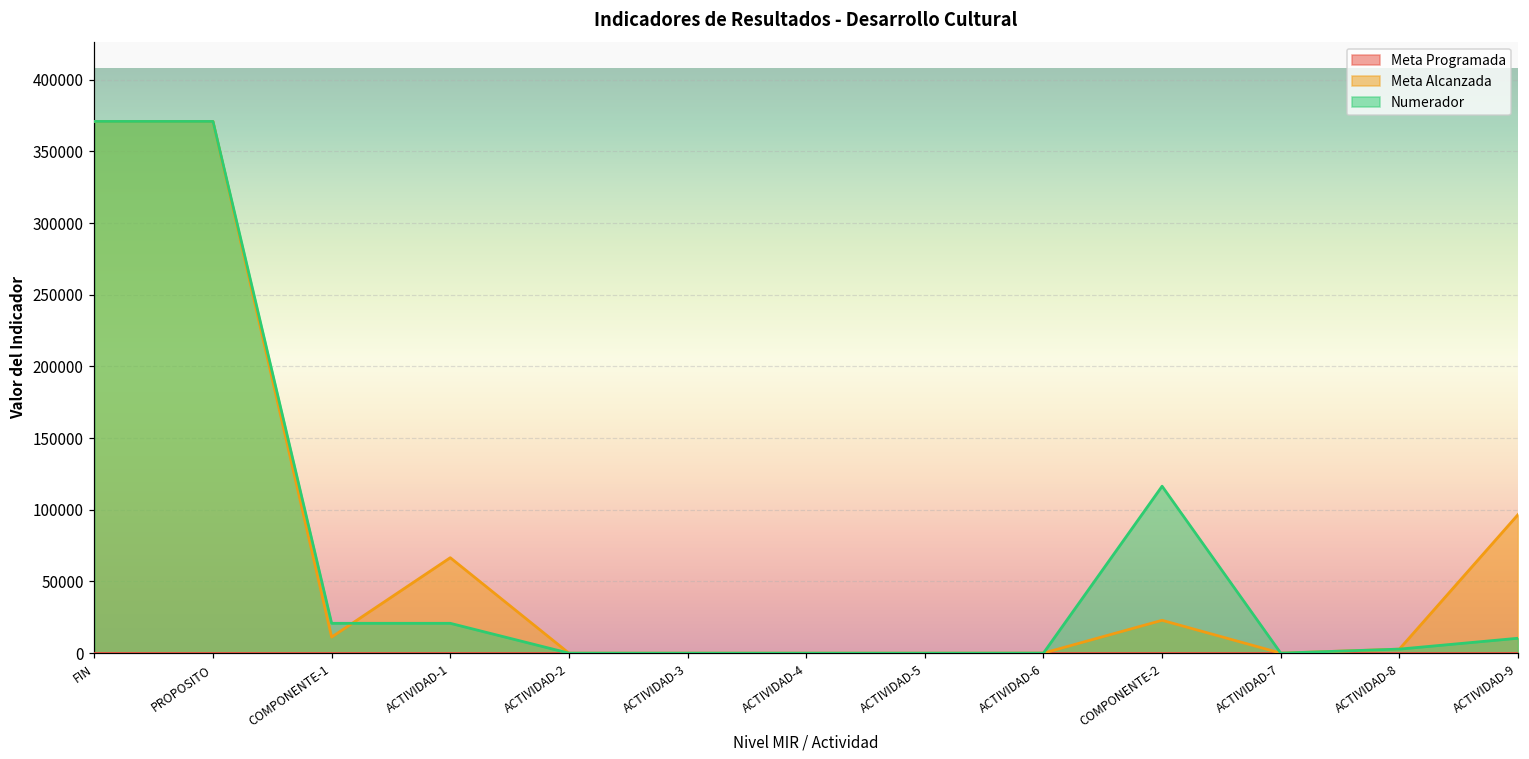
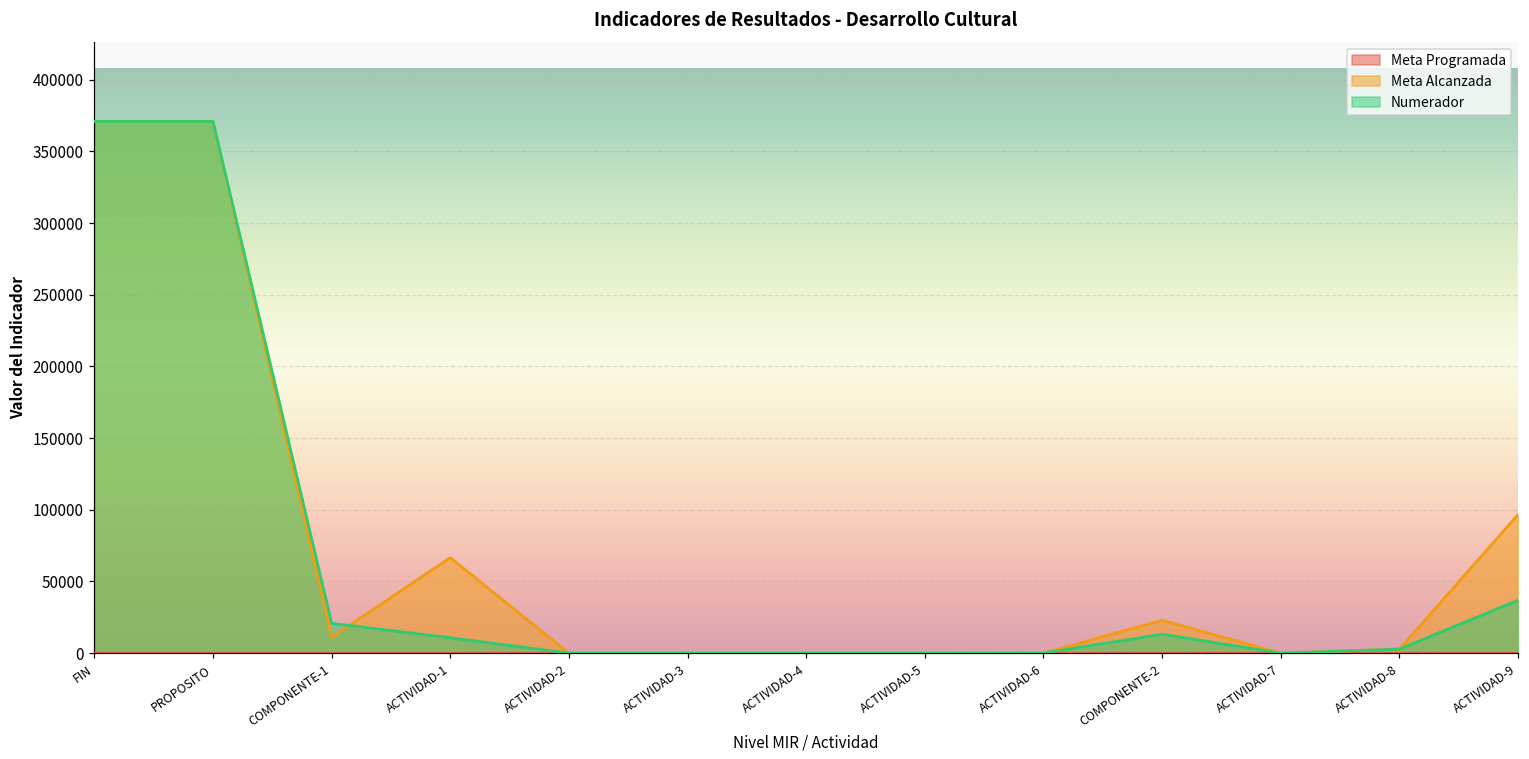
  {
    "Meta Programada": {
      "FIN": 0,
      "PROPOSITO": 0,
      "COMPONENTE-1": 0,
      "ACTIVIDAD-1": 0,
      "COMPONENTE-2": 0,
      "ACTIVIDAD-8": 0,
      "ACTIVIDAD-9": 0
    },
    "Meta Alcanzada": {
      "COMPONENTE-1": 11000,
      "ACTIVIDAD-1": 67000,
      "COMPONENTE-2": 23000,
      "ACTIVIDAD-9": 97000
    },
    "Numerador": {
      "COMPONENTE-1": 21000,
-     "ACTIVIDAD-1": 21000,
-     "COMPONENTE-2": 116000,
-     "ACTIVIDAD-9": 10000
+     "ACTIVIDAD-1": 11000,
+     "COMPONENTE-2": 13000,
+     "ACTIVIDAD-9": 37000
    }
  }
